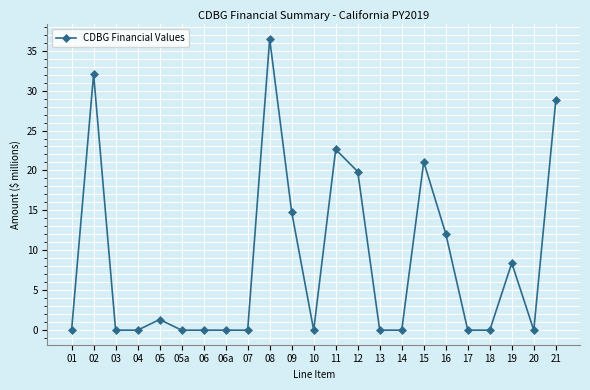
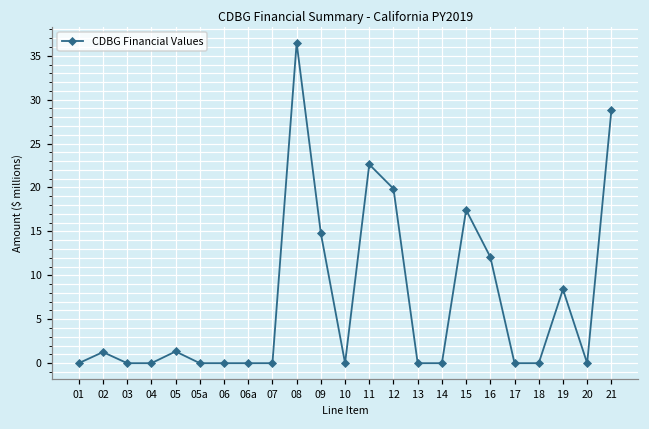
  {
    "01": 0,
-   "02": 32,
+   "02": 1,
    "03": 0,
    "04": 0,
    "05": 1,
    "05a": 0,
    "06": 0,
    "06a": 0,
    "07": 0,
    "08": 36,
    "09": 15,
    "10": 0,
    "11": 23,
    "12": 20,
    "13": 0,
    "14": 0,
-   "15": 21,
+   "15": 17,
    "16": 12,
    "17": 0,
    "18": 0,
    "19": 8,
    "20": 0,
    "21": 29
  }
